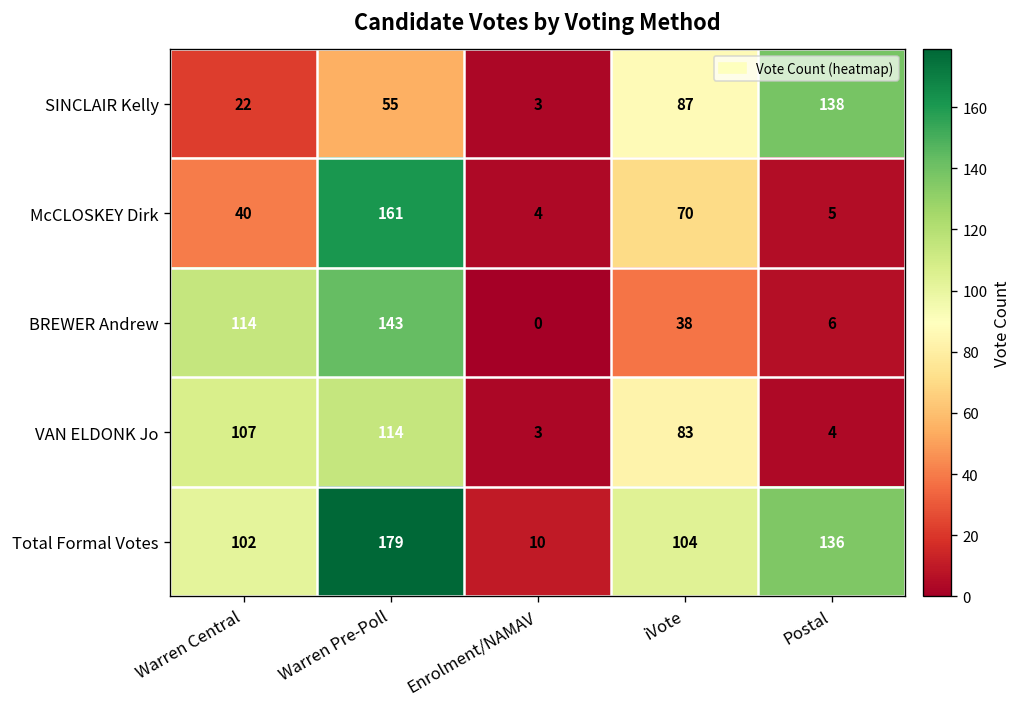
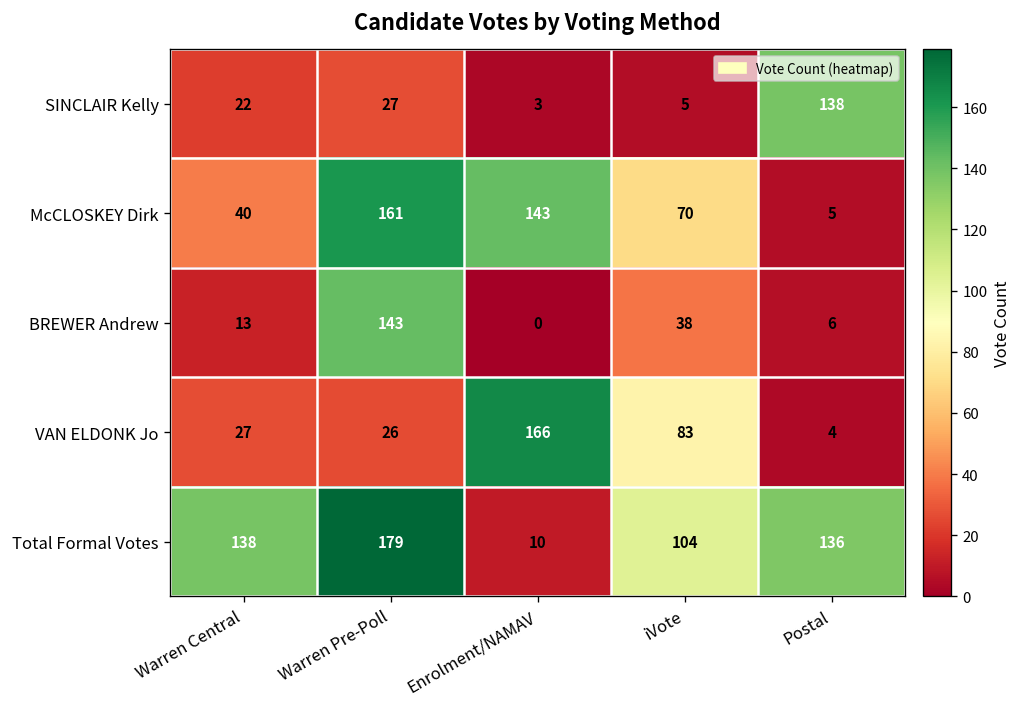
  {
    "SINCLAIR Kelly": {
      "Warren Central": 22,
-     "Warren Pre-Poll": 55,
+     "Warren Pre-Poll": 27,
      "Enrolment/NAMAV": 3,
-     "iVote": 87,
+     "iVote": 5,
      "Postal": 138
    },
    "McCLOSKEY Dirk": {
      "Warren Central": 40,
      "Warren Pre-Poll": 161,
-     "Enrolment/NAMAV": 4,
+     "Enrolment/NAMAV": 143,
      "iVote": 70,
      "Postal": 5
    },
    "BREWER Andrew": {
-     "Warren Central": 114,
+     "Warren Central": 13,
      "Warren Pre-Poll": 143,
      "Enrolment/NAMAV": 0,
      "iVote": 38,
      "Postal": 6
    },
    "VAN ELDONK Jo": {
-     "Warren Central": 107,
-     "Warren Pre-Poll": 114,
-     "Enrolment/NAMAV": 3,
+     "Warren Central": 27,
+     "Warren Pre-Poll": 26,
+     "Enrolment/NAMAV": 166,
      "iVote": 83,
      "Postal": 4
    },
    "Total Formal Votes": {
-     "Warren Central": 102,
+     "Warren Central": 138,
      "Warren Pre-Poll": 179,
      "Enrolment/NAMAV": 10,
      "iVote": 104,
      "Postal": 136
    }
  }
